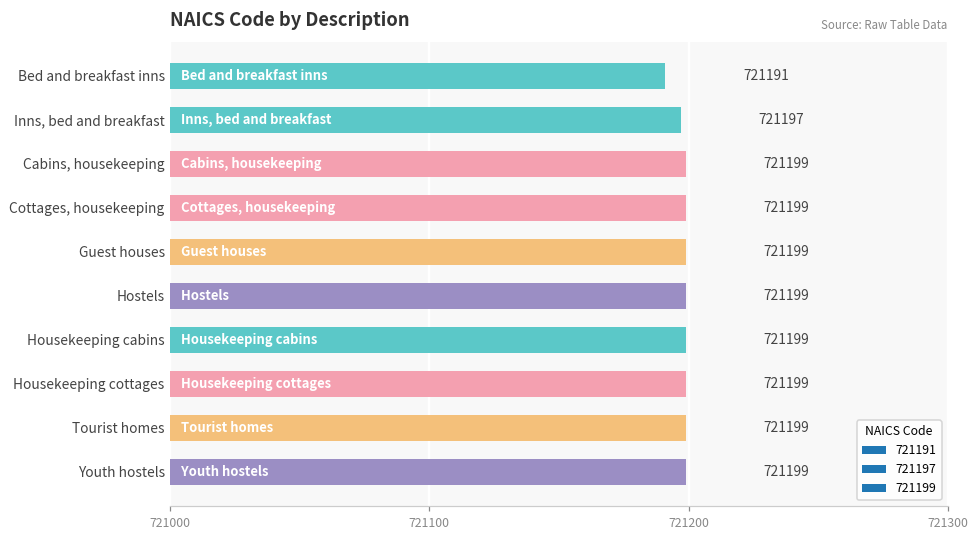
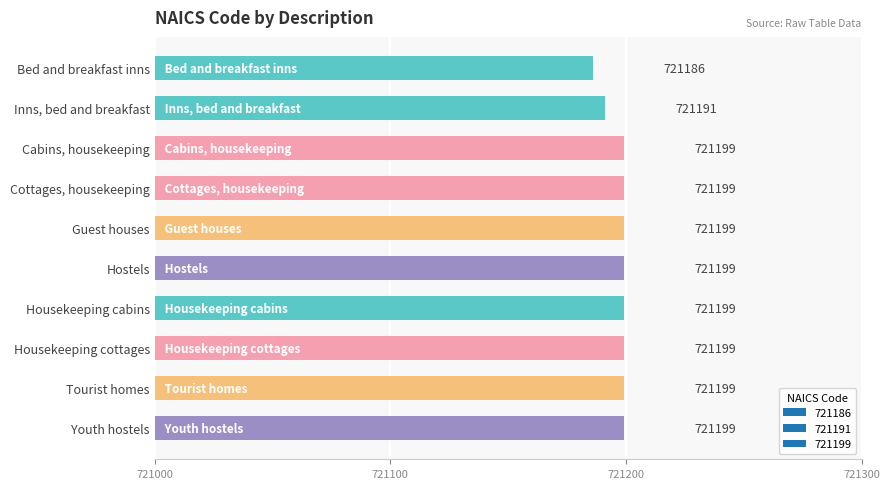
  {
-   "Bed and breakfast inns": 721191,
-   "Inns, bed and breakfast": 721197
+   "Bed and breakfast inns": 721186,
+   "Inns, bed and breakfast": 721191
  }
